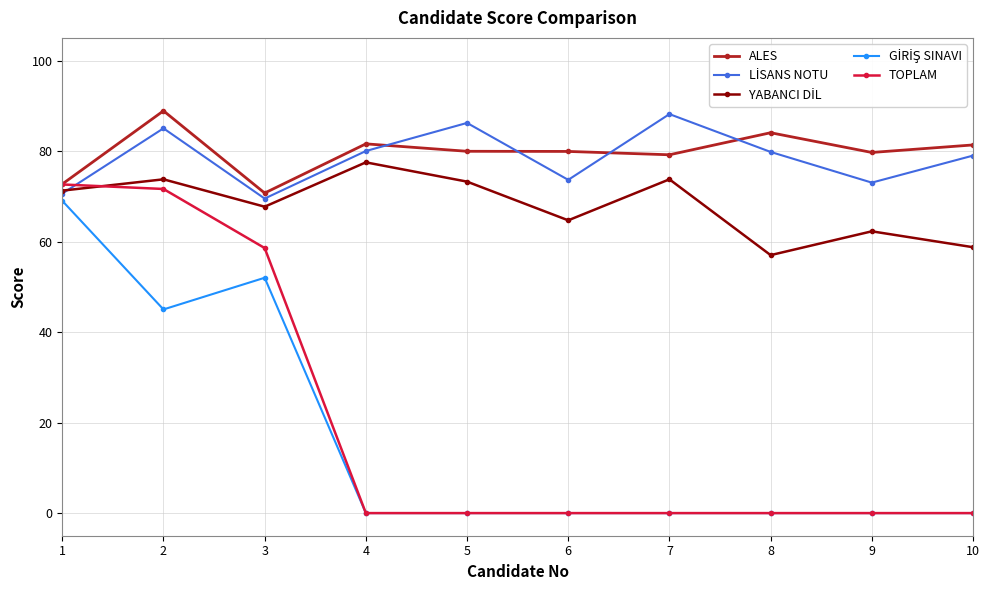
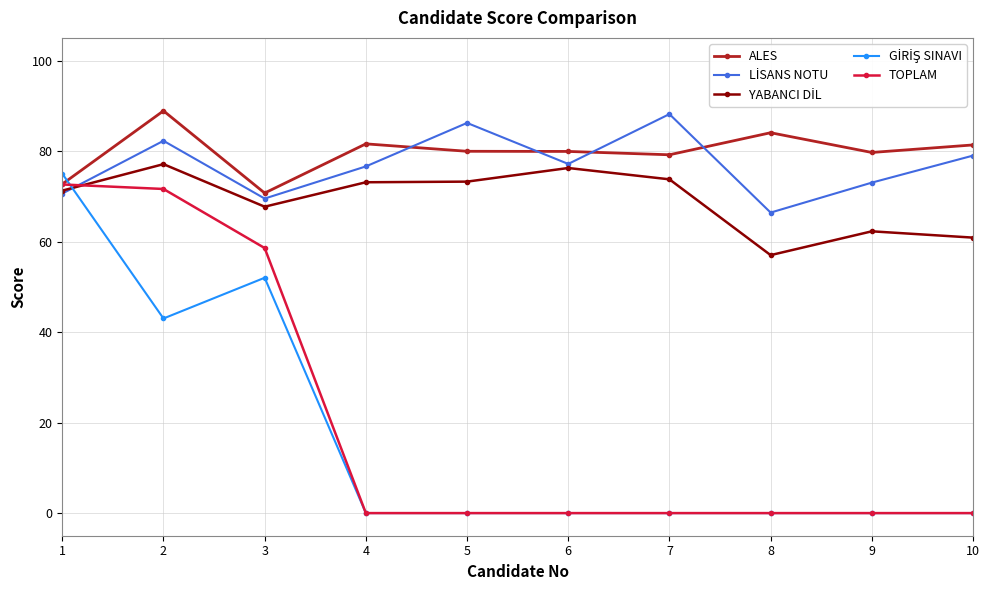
  {
    "LİSANS NOTU": {
      "1": 71,
-     "2": 85,
+     "2": 82,
      "3": 70,
-     "4": 80,
+     "4": 77,
      "5": 86,
-     "6": 74,
+     "6": 77,
      "7": 88,
-     "8": 80,
+     "8": 66,
      "9": 73,
      "10": 79
    },
    "YABANCI DİL": {
      "1": 71,
-     "2": 74,
+     "2": 77,
      "3": 68,
-     "4": 78,
+     "4": 73,
      "5": 73,
-     "6": 65,
+     "6": 76,
      "7": 74,
      "8": 57,
      "9": 62,
-     "10": 59
+     "10": 61
    },
    "GİRİŞ SINAVI": {
-     "1": 69,
-     "2": 45,
+     "1": 75,
+     "2": 43,
      "3": 52
    }
  }
